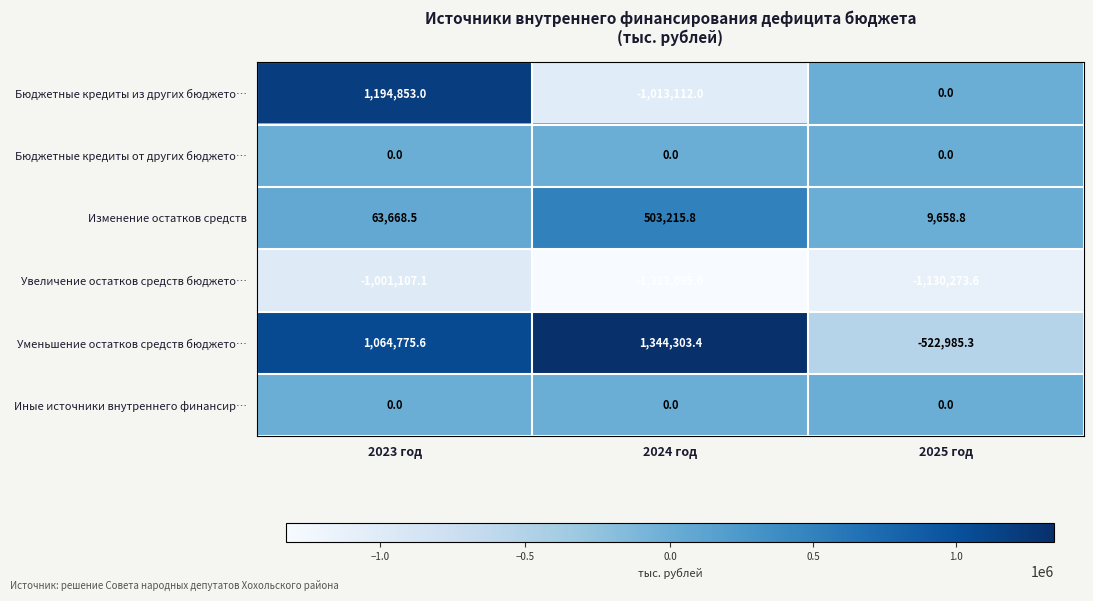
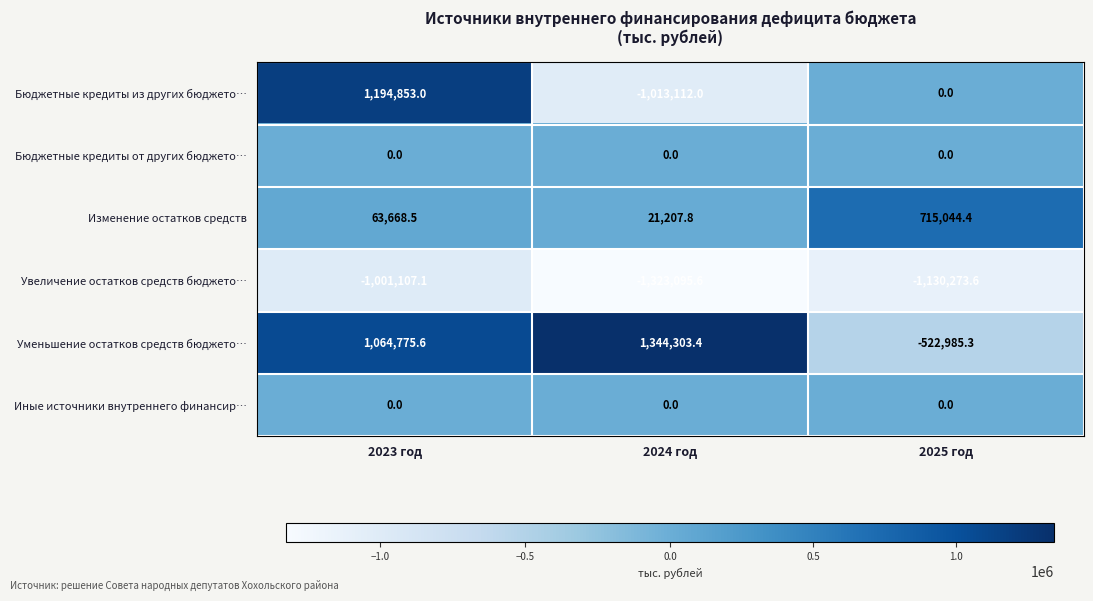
  {
    "Бюджетные кредиты из других бюджето…": {
      "2023 год": "1,194,853.0",
      "2025 год": "0.0"
    },
    "Бюджетные кредиты от других бюджето…": {
      "2023 год": "0.0",
      "2024 год": "0.0",
      "2025 год": "0.0"
    },
    "Изменение остатков средств": {
      "2023 год": "63,668.5",
-     "2024 год": "503,215.8",
-     "2025 год": "9,658.8"
+     "2024 год": "21,207.8",
+     "2025 год": "715,044.4"
    },
    "Уменьшение остатков средств бюджето…": {
      "2023 год": "1,064,775.6",
      "2024 год": "1,344,303.4",
      "2025 год": "-522,985.3"
    },
    "Иные источники внутреннего финансир…": {
      "2023 год": "0.0",
      "2024 год": "0.0",
      "2025 год": "0.0"
    }
  }
